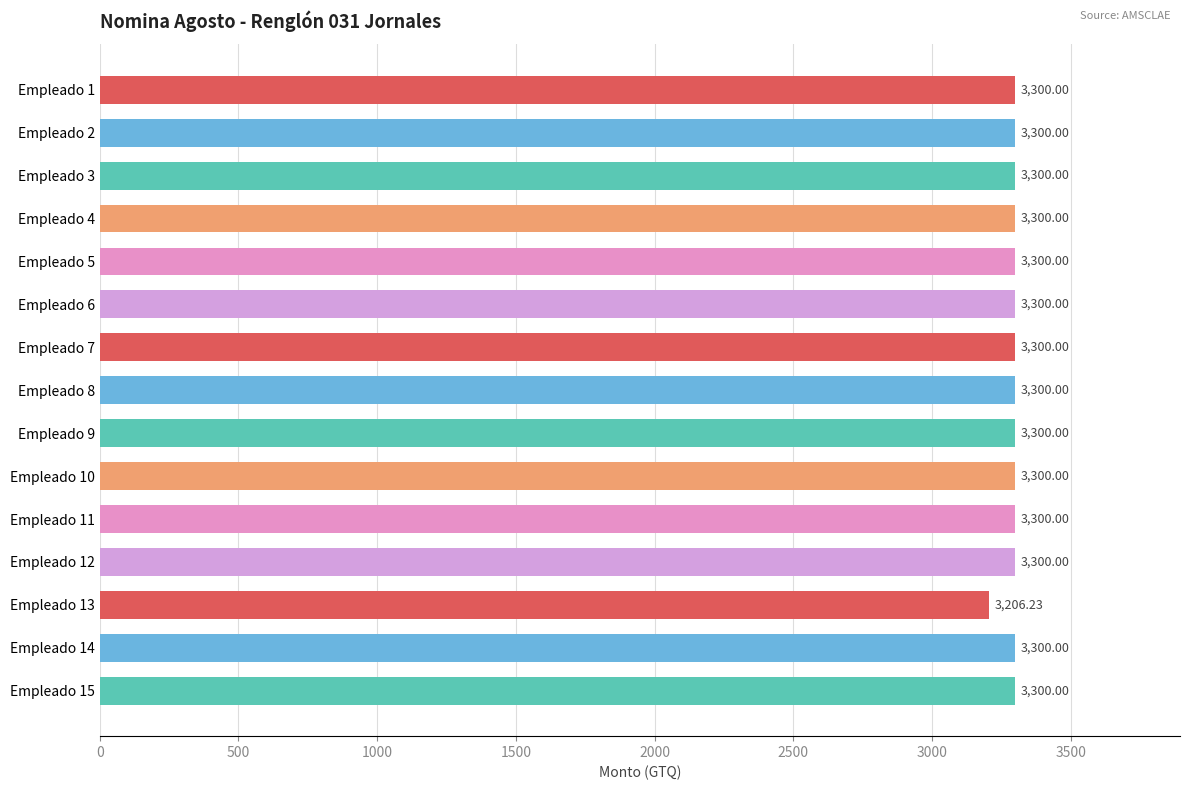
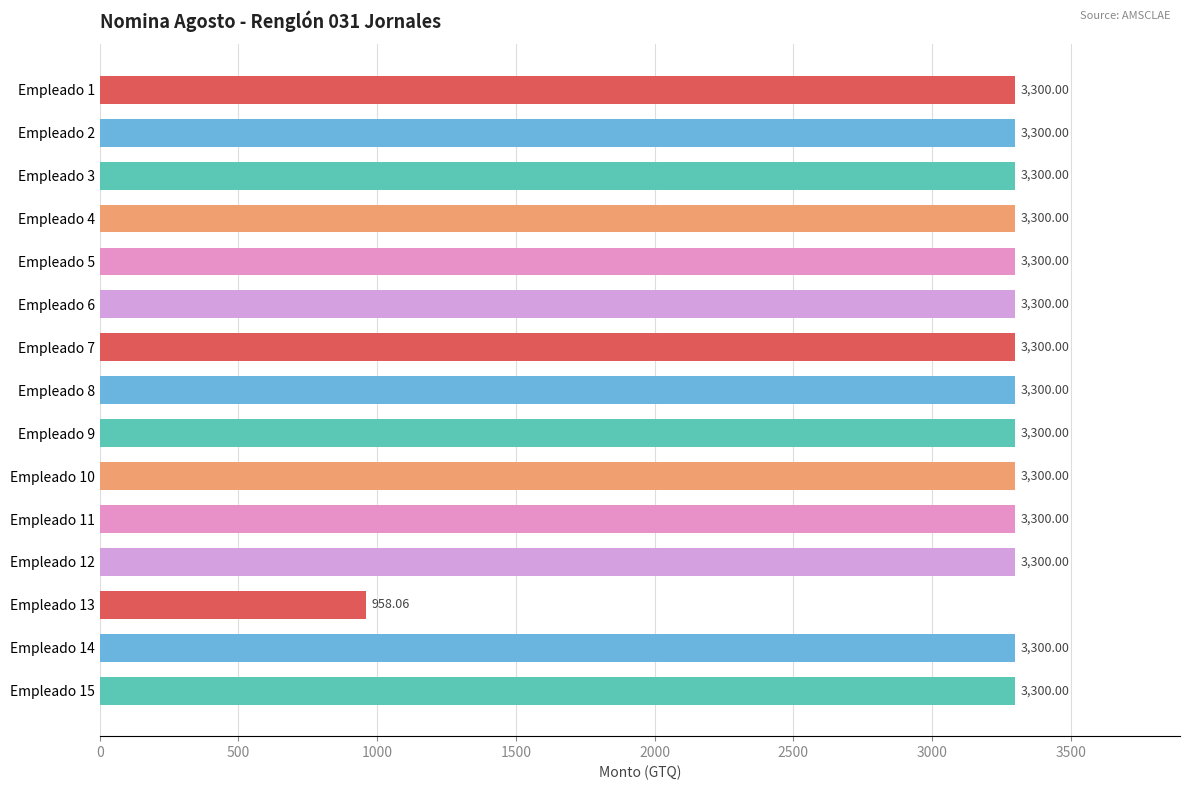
  {
    "Empleado 1": "3,300.00",
    "Empleado 2": "3,300.00",
    "Empleado 3": "3,300.00",
    "Empleado 4": "3,300.00",
    "Empleado 5": "3,300.00",
    "Empleado 6": "3,300.00",
    "Empleado 7": "3,300.00",
    "Empleado 8": "3,300.00",
    "Empleado 9": "3,300.00",
    "Empleado 10": "3,300.00",
    "Empleado 11": "3,300.00",
    "Empleado 12": "3,300.00",
-   "Empleado 13": "3,206.23",
+   "Empleado 13": "958.06",
    "Empleado 14": "3,300.00",
    "Empleado 15": "3,300.00"
  }
